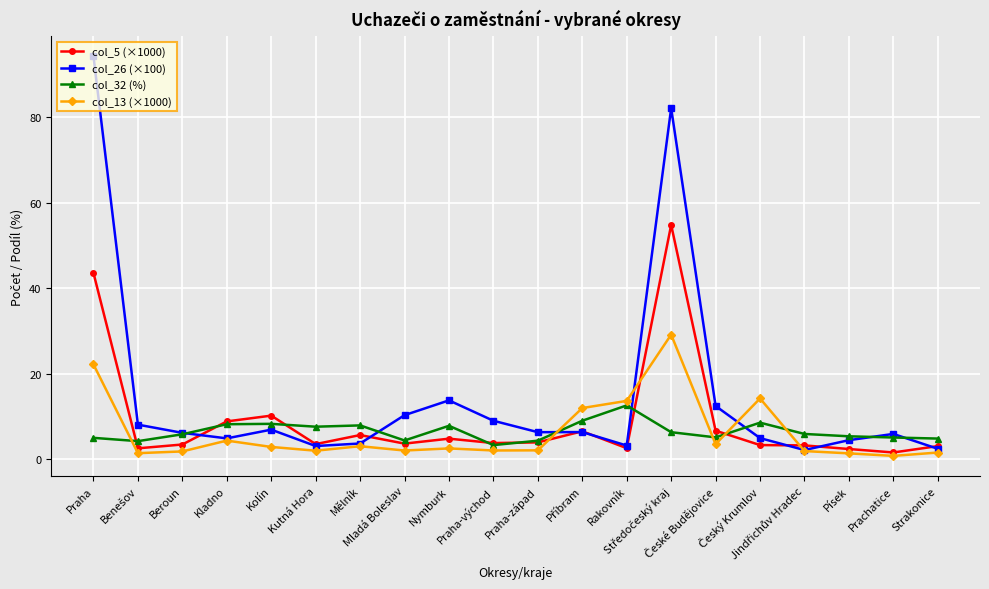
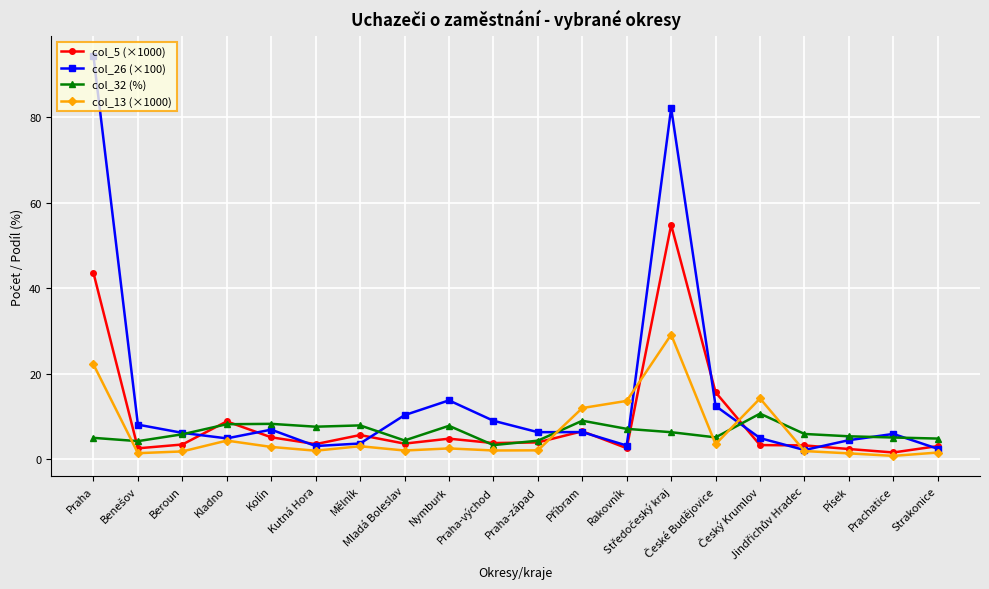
  {
    "col_5 (×1000)": {
      "Praha": 44,
      "Benešov": 3,
      "Beroun": 3,
      "Kladno": 9,
-     "Kolín": 10,
+     "Kolín": 5,
      "Mělník": 6,
      "Mladá Boleslav": 4,
      "Nymburk": 5,
      "Rakovník": 3,
      "Středočeský kraj": 55,
-     "České Budějovice": 7,
+     "České Budějovice": 16,
      "Český Krumlov": 3,
      "Jindřichův Hradec": 3,
      "Písek": 2,
      "Prachatice": 2,
      "Strakonice": 3
    },
    "col_26 (×100)": {
      "Benešov": 8,
      "Kolín": 7,
      "Mělník": 4,
      "Mladá Boleslav": 10,
      "Nymburk": 14,
      "Praha-východ": 9,
      "Praha-západ": 6,
      "Rakovník": 3,
      "Středočeský kraj": 82,
      "České Budějovice": 12,
      "Český Krumlov": 5,
      "Písek": 4,
      "Prachatice": 6,
      "Strakonice": 2
    },
    "col_32 (%)": {
      "Praha": 5,
      "Benešov": 4,
      "Kladno": 8,
      "Kolín": 8,
      "Kutná Hora": 8,
      "Mělník": 8,
      "Mladá Boleslav": 4,
      "Nymburk": 8,
      "Příbram": 9,
-     "Rakovník": 13,
+     "Rakovník": 7,
      "Středočeský kraj": 6,
      "České Budějovice": 5,
-     "Český Krumlov": 9,
+     "Český Krumlov": 11,
      "Jindřichův Hradec": 6,
      "Písek": 5,
      "Prachatice": 5,
      "Strakonice": 5
    },
    "col_13 (×1000)": {
      "Praha": 22,
      "Benešov": 1,
      "Beroun": 2,
      "Kolín": 3,
      "Kutná Hora": 2,
      "Mělník": 3,
      "Mladá Boleslav": 2,
      "Nymburk": 3,
      "Praha-východ": 2,
      "Praha-západ": 2,
      "Příbram": 12,
      "Rakovník": 14,
      "Středočeský kraj": 29,
      "České Budějovice": 4,
      "Český Krumlov": 14,
      "Písek": 1,
      "Prachatice": 1,
      "Strakonice": 2
    }
  }
